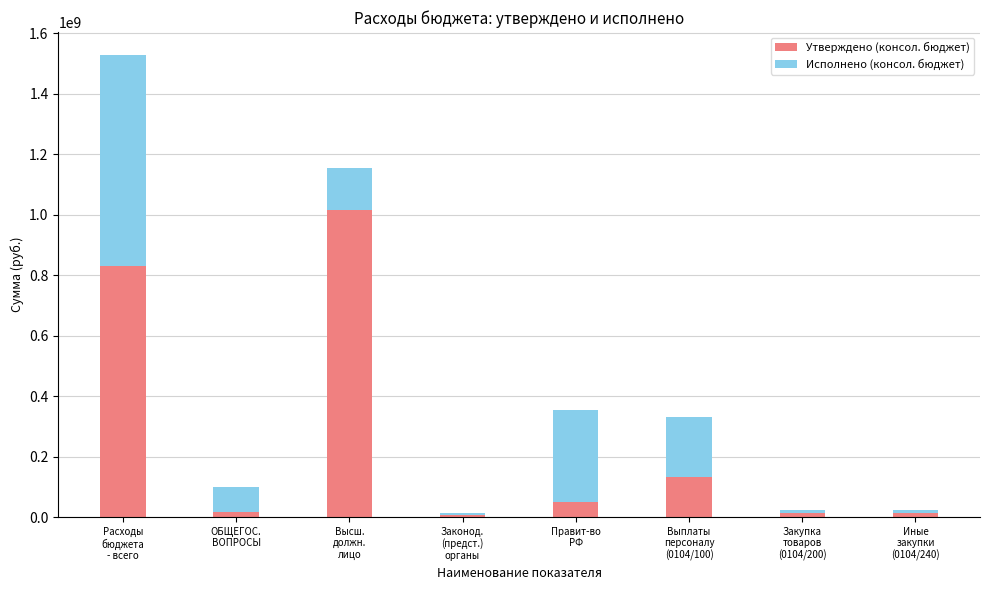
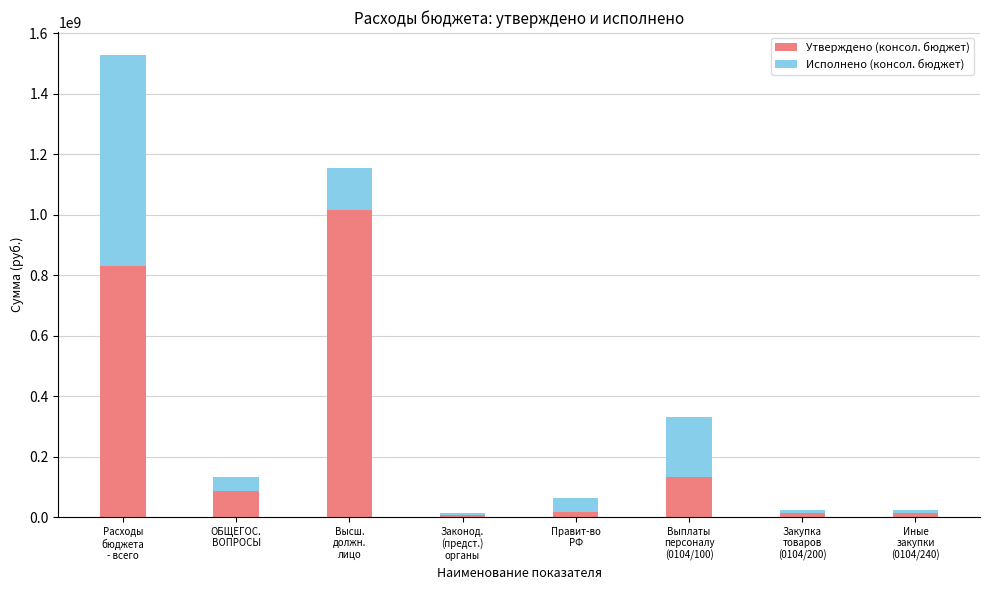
  {
    "Утверждено (консол. бюджет)": {
      "Расходы бюджета - всего": 830000000,
-     "ОБЩЕГОС. ВОПРОСЫ": 20000000,
+     "ОБЩЕГОС. ВОПРОСЫ": 90000000,
      "Высш. должн. лицо": 1020000000,
-     "Правит-во РФ": 50000000,
+     "Правит-во РФ": 20000000,
      "Выплаты персоналу (0104/100)": 130000000,
      "Закупка товаров (0104/200)": 10000000,
      "Иные закупки (0104/240)": 10000000
    },
    "Исполнено (консол. бюджет)": {
      "Расходы бюджета - всего": 700000000,
-     "ОБЩЕГОС. ВОПРОСЫ": 80000000,
+     "ОБЩЕГОС. ВОПРОСЫ": 50000000,
      "Высш. должн. лицо": 140000000,
-     "Правит-во РФ": 300000000,
+     "Правит-во РФ": 50000000,
      "Выплаты персоналу (0104/100)": 200000000,
      "Закупка товаров (0104/200)": 10000000,
      "Иные закупки (0104/240)": 10000000
    }
  }
